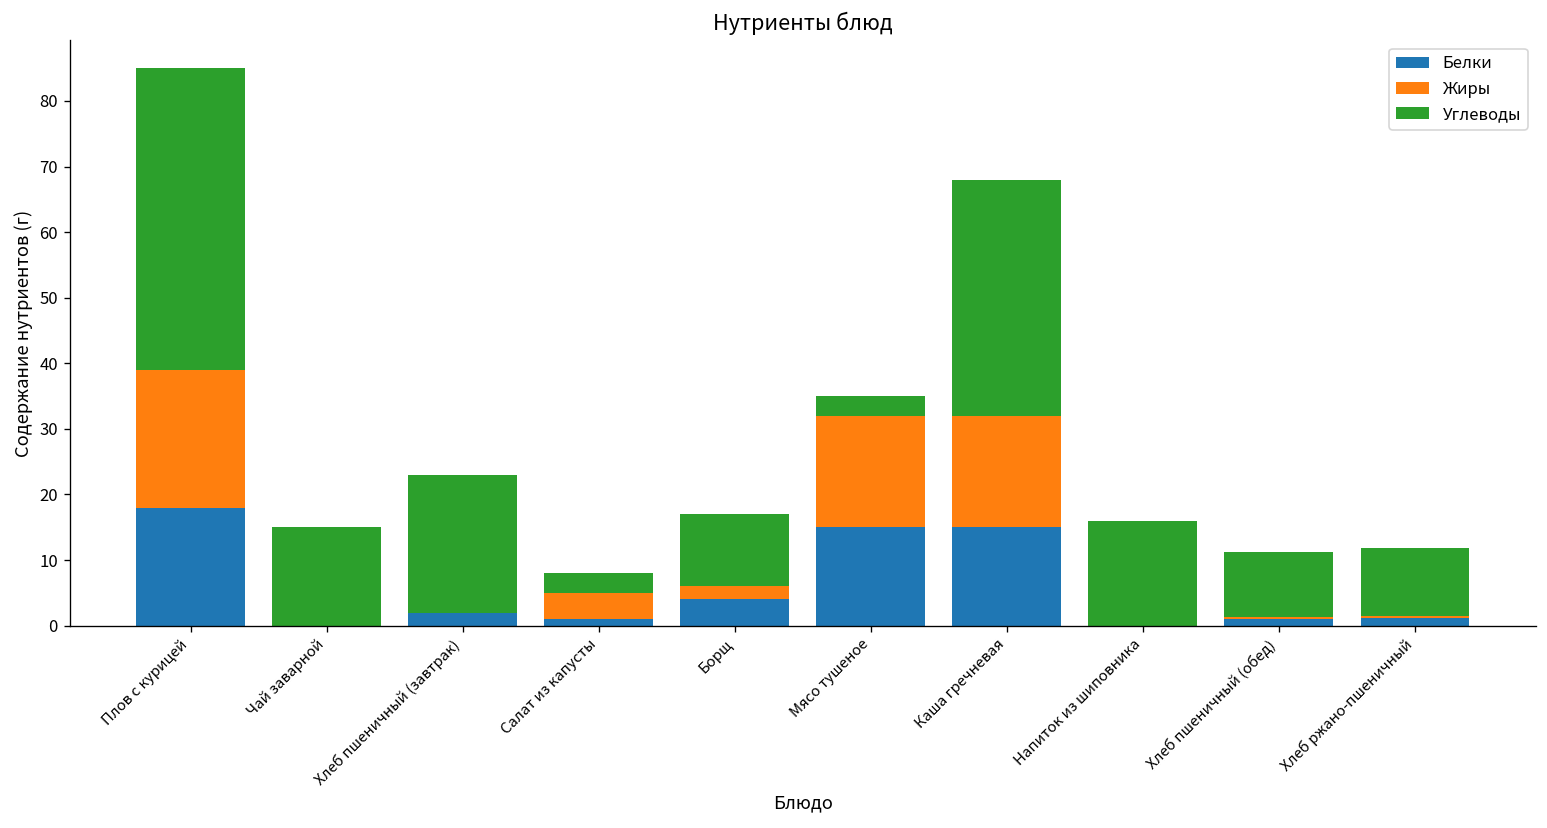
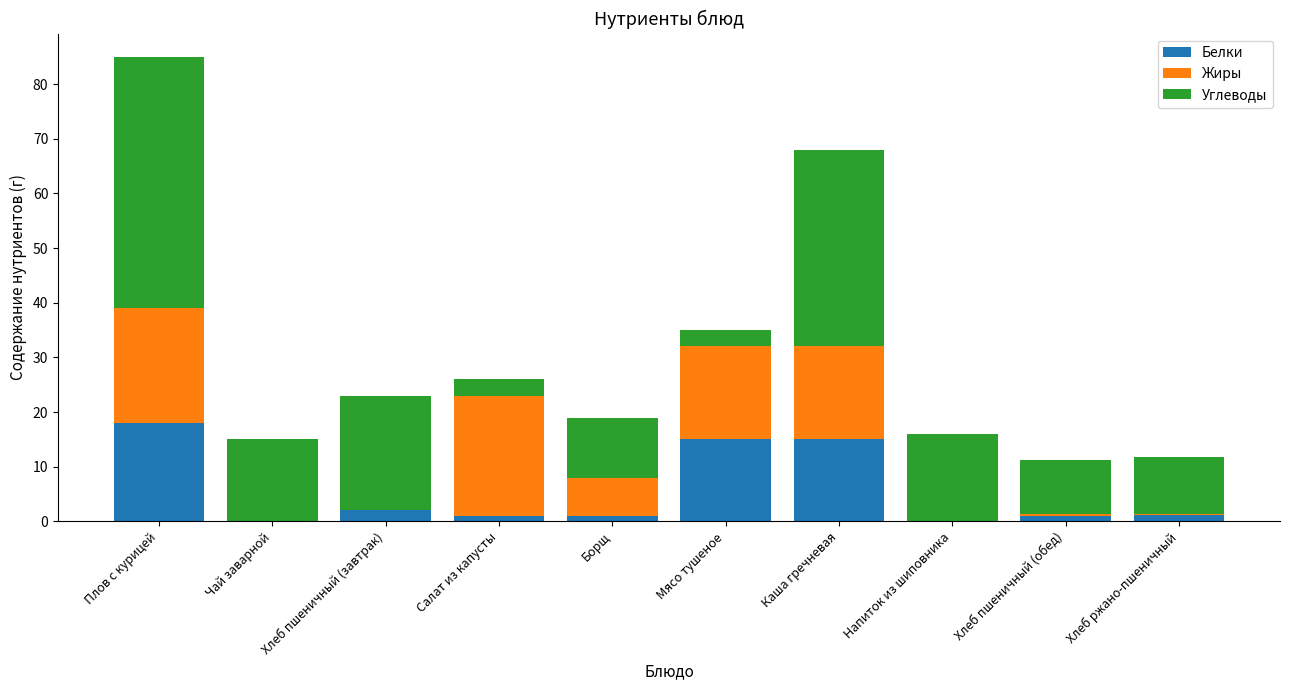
  {
    "Белки": {
      "Плов с курицей": 18,
      "Чай заварной": 0,
      "Хлеб пшеничный (завтрак)": 2,
      "Салат из капусты": 1,
-     "Борщ": 4,
+     "Борщ": 1,
      "Мясо тушеное": 15,
      "Каша гречневая": 15,
      "Напиток из шиповника": 0,
      "Хлеб пшеничный (обед)": 1,
      "Хлеб ржано-пшеничный": 1
    },
    "Жиры": {
      "Плов с курицей": 21,
      "Чай заварной": 0,
      "Хлеб пшеничный (завтрак)": 0,
-     "Салат из капусты": 4,
-     "Борщ": 2,
+     "Салат из капусты": 22,
+     "Борщ": 7,
      "Мясо тушеное": 17,
      "Каша гречневая": 17,
      "Напиток из шиповника": 0
    },
    "Углеводы": {
      "Плов с курицей": 46,
      "Чай заварной": 15,
      "Хлеб пшеничный (завтрак)": 21,
      "Салат из капусты": 3,
      "Борщ": 11,
      "Мясо тушеное": 3,
      "Каша гречневая": 36,
      "Напиток из шиповника": 16,
      "Хлеб пшеничный (обед)": 10,
      "Хлеб ржано-пшеничный": 10
    }
  }
